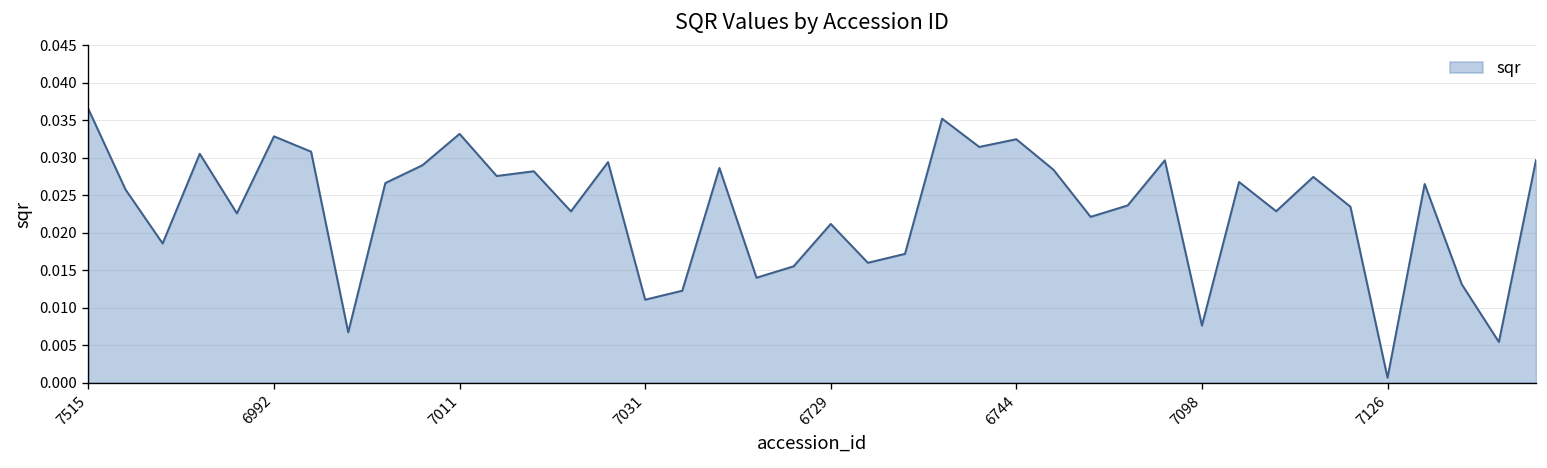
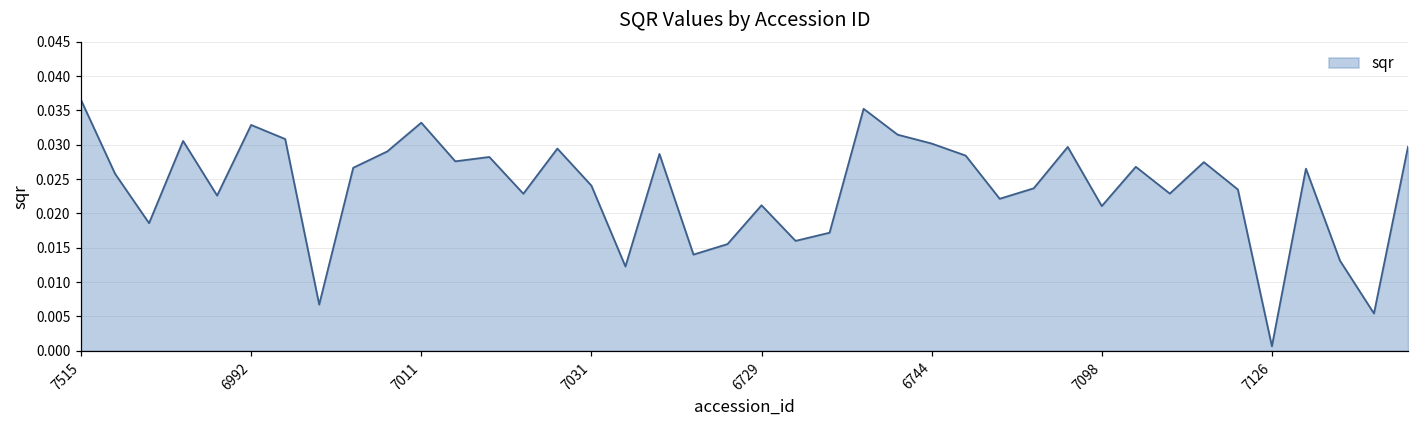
  {
    "7515": 0.037,
    "6992": 0.033,
    "7011": 0.033,
-   "7031": 0.011,
+   "7031": 0.024,
    "6729": 0.021,
-   "6744": 0.032,
-   "7098": 0.008,
+   "6744": 0.030,
+   "7098": 0.021,
    "7126": 0.001
  }
